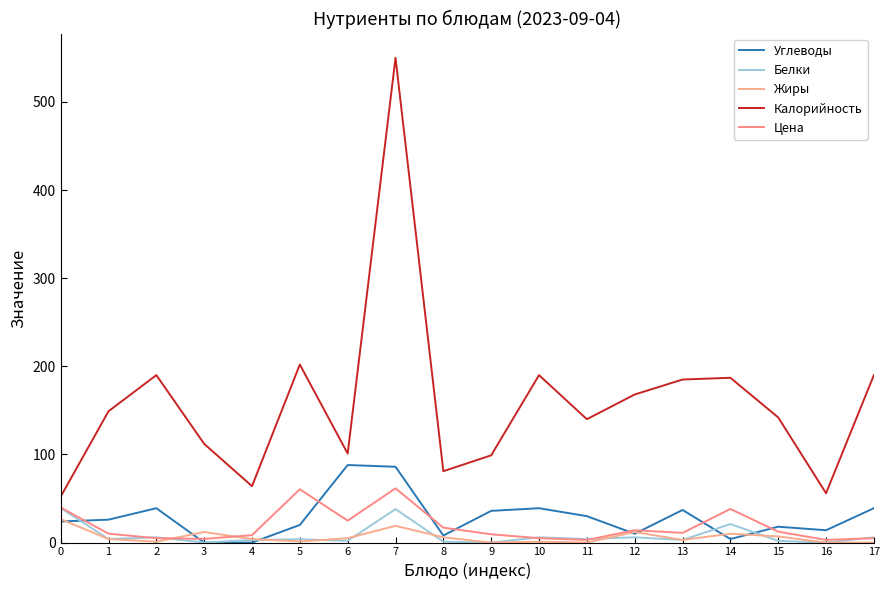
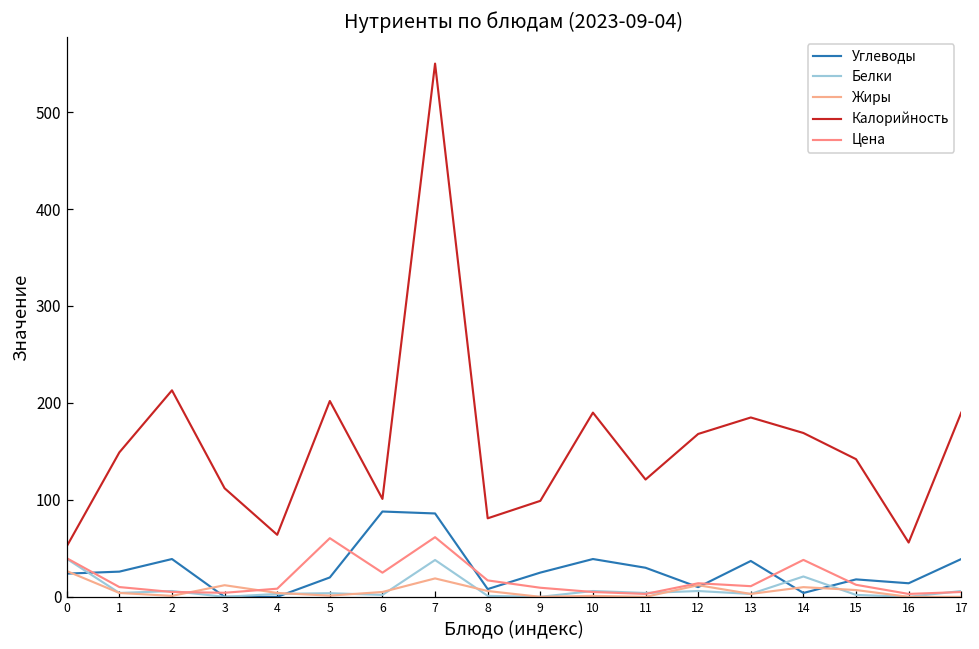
  {
    "Углеводы": {
      "1": 30,
      "2": 40,
      "4": 0,
      "5": 20,
      "6": 90,
      "7": 90,
-     "9": 40,
+     "9": 30,
      "10": 40,
      "11": 30,
      "13": 40,
      "14": 0,
      "15": 20,
      "16": 10,
      "17": 40
    },
    "Белки": {
      "6": 0,
      "7": 40,
      "8": 0,
      "12": 10,
      "14": 20,
      "15": 0
    },
    "Калорийность": {
      "0": 50,
      "1": 150,
-     "2": 190,
+     "2": 210,
      "3": 110,
      "4": 60,
      "5": 200,
      "6": 100,
      "7": 550,
      "8": 80,
      "9": 100,
      "10": 190,
-     "11": 140,
+     "11": 120,
      "12": 170,
      "13": 190,
-     "14": 190,
+     "14": 170,
      "15": 140,
      "16": 60,
      "17": 190
    }
  }
